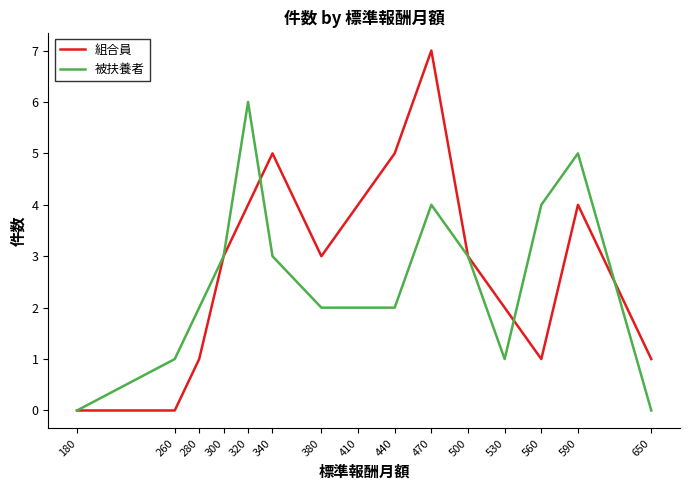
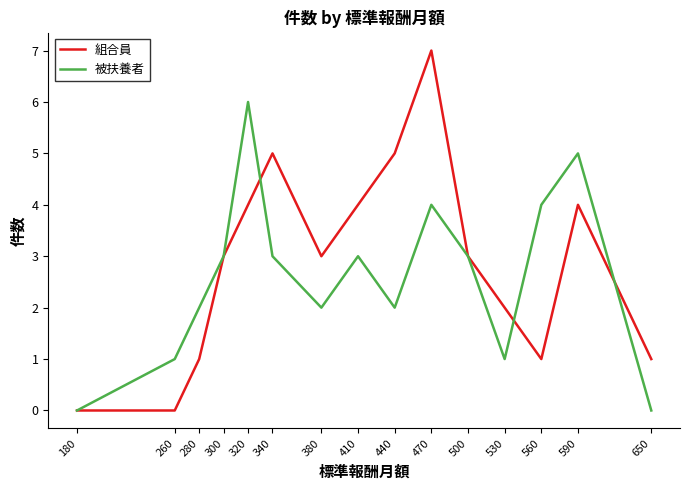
  {
    "組合員": {
      "260": 0,
      "280": 1,
      "320": 4,
      "340": 5,
      "380": 3,
      "410": 4,
      "440": 5,
      "470": 7,
      "530": 2,
      "560": 1,
      "590": 4,
      "650": 1
    },
    "被扶養者": {
      "260": 1,
      "280": 2,
      "320": 6,
      "340": 3,
      "380": 2,
-     "410": 2,
+     "410": 3,
      "440": 2,
      "470": 4,
      "530": 1,
      "560": 4,
      "590": 5,
      "650": 0
    }
  }
